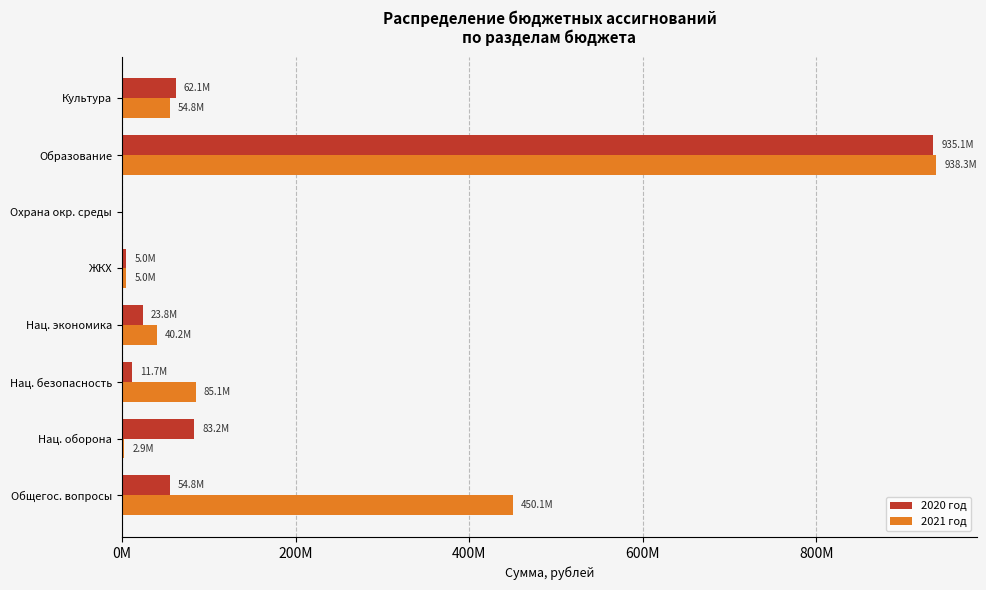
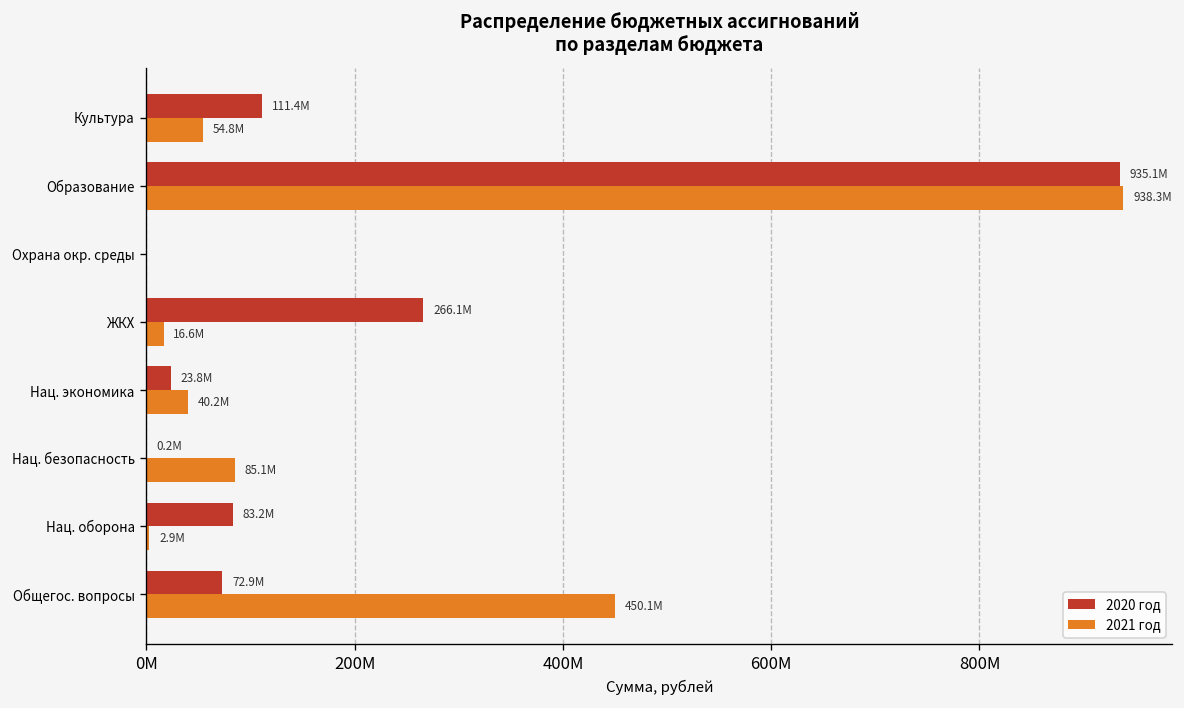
  {
    "2020 год": {
-     "Культура": "62.1M",
+     "Культура": "111.4M",
      "Образование": "935.1M",
-     "ЖКХ": "5.0M",
+     "ЖКХ": "266.1M",
      "Нац. экономика": "23.8M",
-     "Нац. безопасность": "11.7M",
+     "Нац. безопасность": "0.2M",
      "Нац. оборона": "83.2M",
-     "Общегос. вопросы": "54.8M"
+     "Общегос. вопросы": "72.9M"
    },
    "2021 год": {
      "Культура": "54.8M",
      "Образование": "938.3M",
-     "ЖКХ": "5.0M",
+     "ЖКХ": "16.6M",
      "Нац. экономика": "40.2M",
      "Нац. безопасность": "85.1M",
      "Нац. оборона": "2.9M",
      "Общегос. вопросы": "450.1M"
    }
  }
